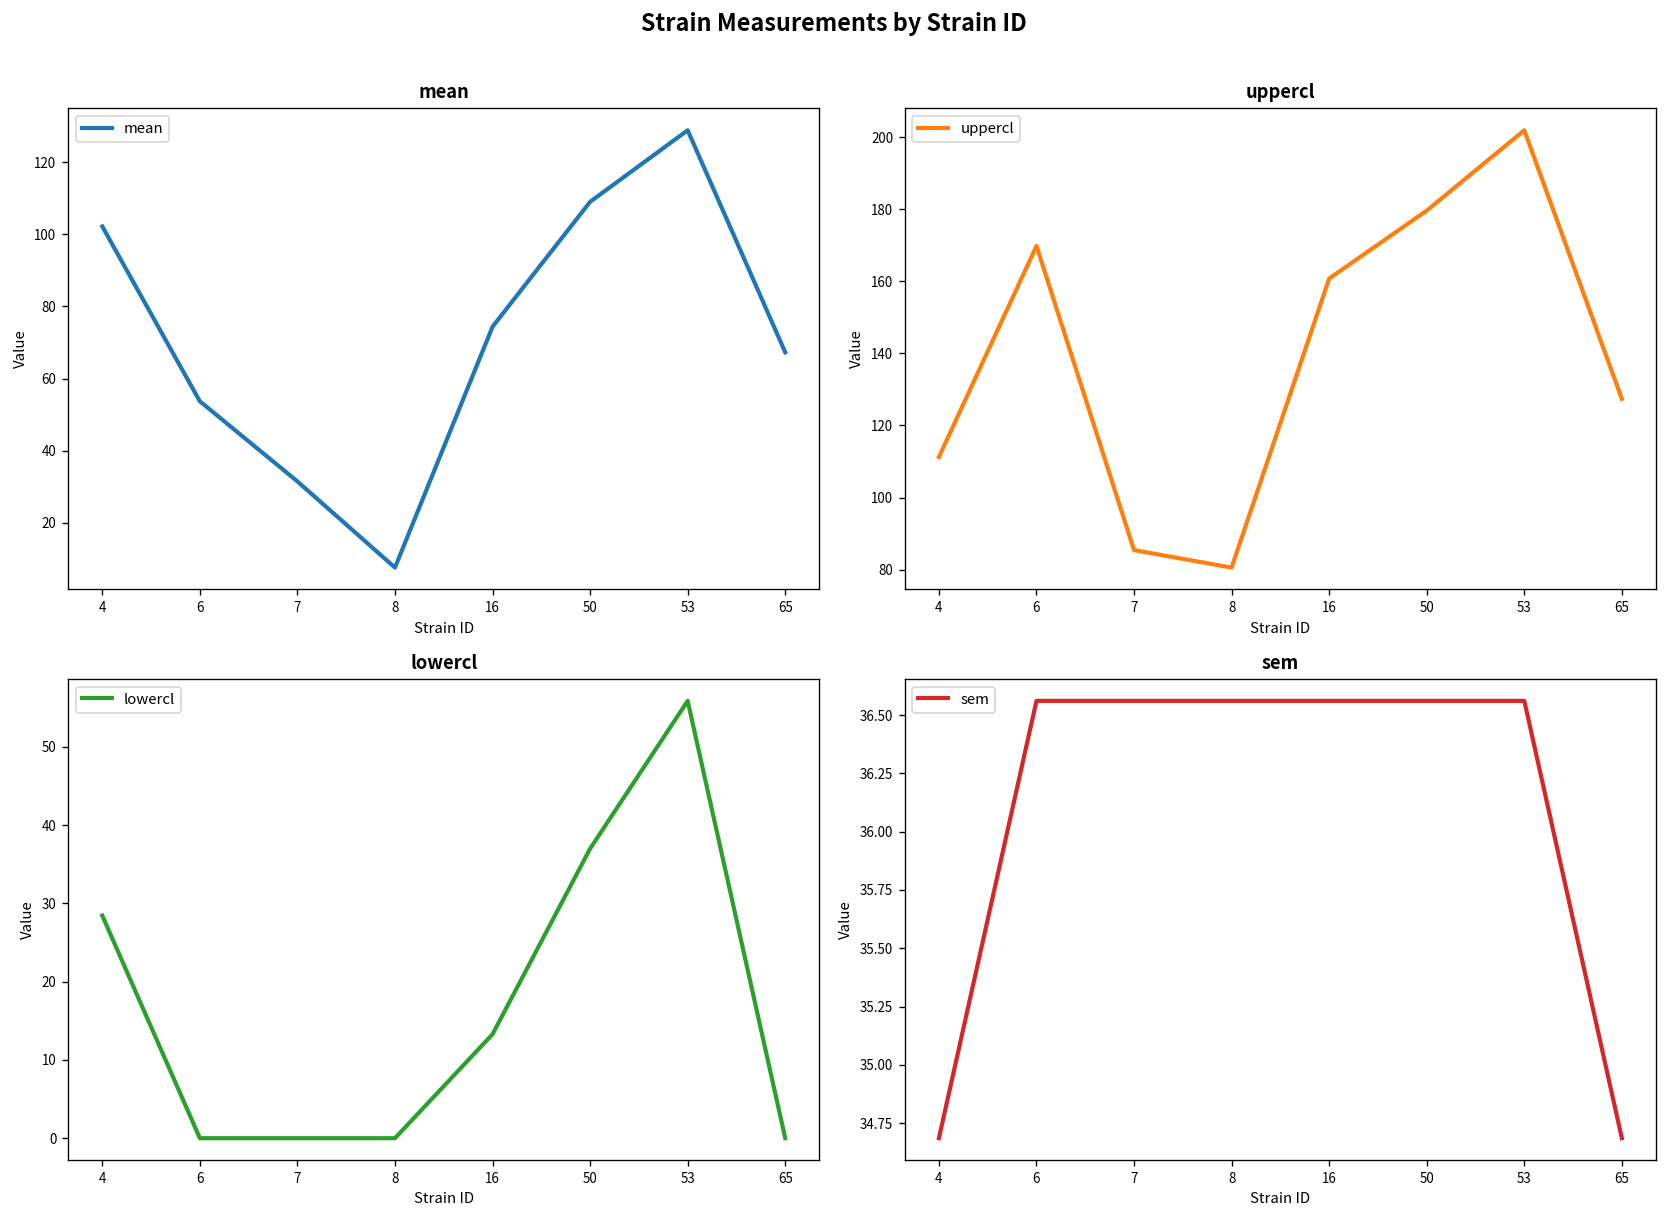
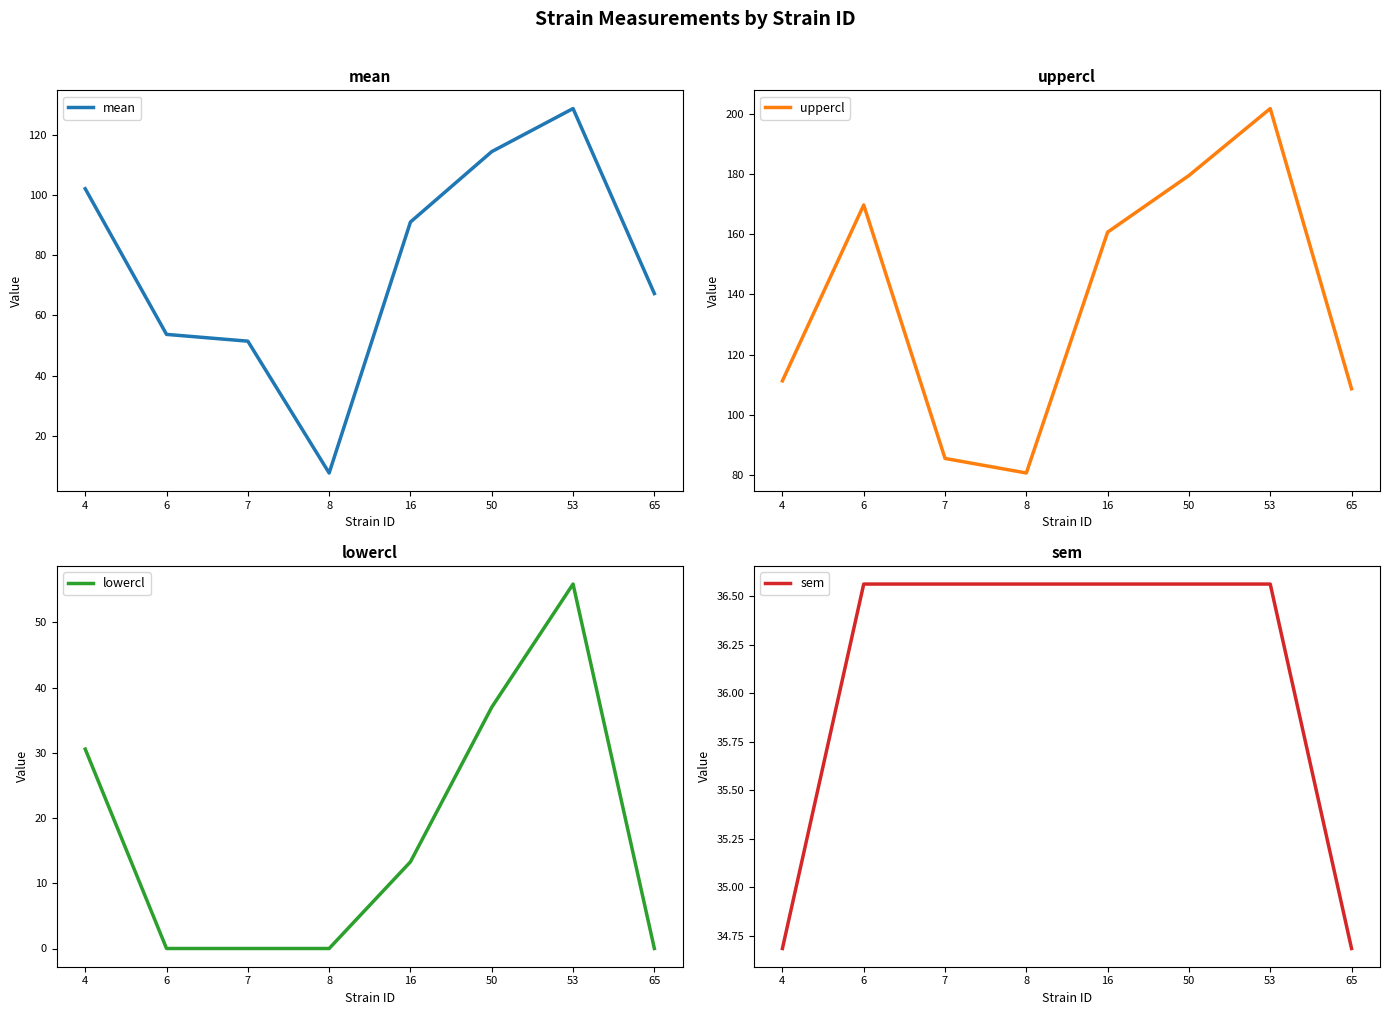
  {
    "mean": {
      "4": 102,
      "6": 54,
-     "7": 31,
+     "7": 51,
      "8": 8,
-     "16": 74,
-     "50": 109,
+     "16": 91,
+     "50": 115,
      "53": 129,
      "65": 67
    },
    "uppercl": {
      "4": 111,
      "6": 170,
      "7": 85,
      "8": 81,
      "16": 161,
      "50": 180,
      "53": 202,
-     "65": 127
+     "65": 109
    },
    "lowercl": {
-     "4": 28,
+     "4": 31,
      "6": 0,
      "7": 0,
      "8": 0,
      "16": 13,
      "50": 37,
      "53": 56,
      "65": 0
    },
    "sem": {
      "4": 34.69,
      "6": 36.56,
      "7": 36.56,
      "8": 36.56,
      "16": 36.56,
      "50": 36.56,
      "53": 36.56,
      "65": 34.69
    }
  }
